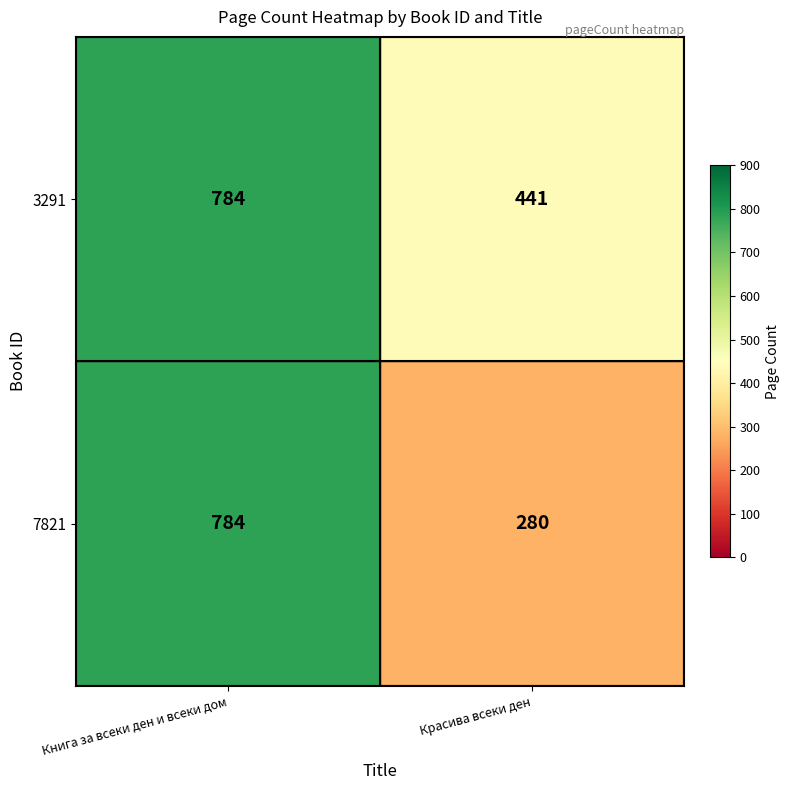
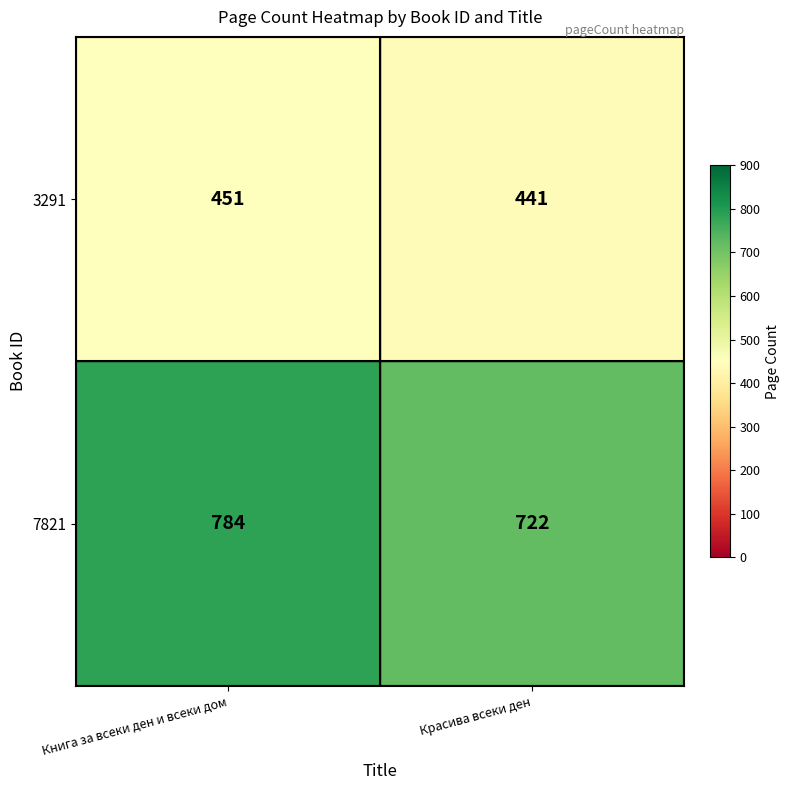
  {
    "3291": {
-     "Книга за всеки ден и всеки дом": 784,
+     "Книга за всеки ден и всеки дом": 451,
      "Красива всеки ден": 441
    },
    "7821": {
      "Книга за всеки ден и всеки дом": 784,
-     "Красива всеки ден": 280
+     "Красива всеки ден": 722
    }
  }
